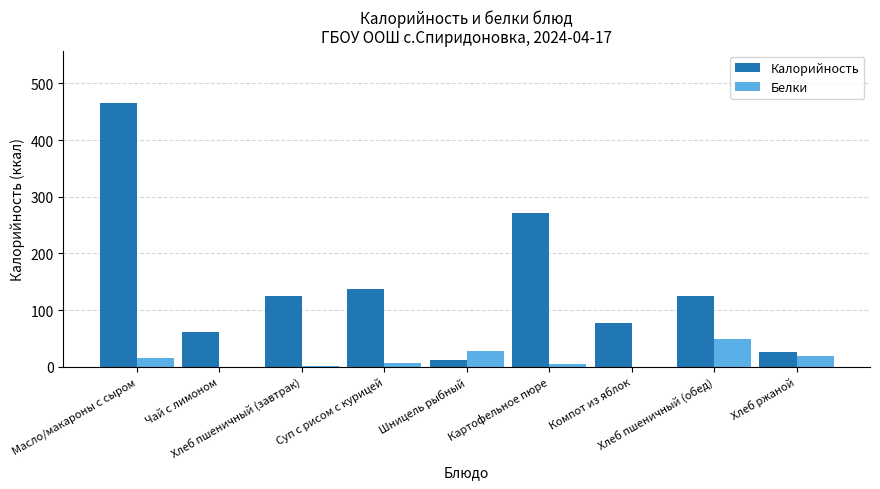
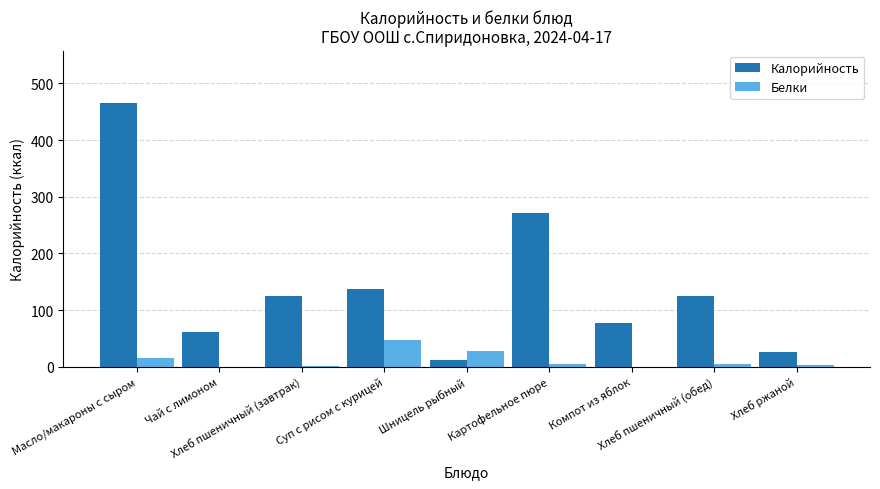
  {
    "Калорийность": {
      "Масло/макароны с сыром": 470,
      "Чай с лимоном": 60,
      "Хлеб пшеничный (завтрак)": 120,
      "Суп с рисом с курицей": 140,
      "Шницель рыбный": 10,
      "Картофельное пюре": 270,
      "Компот из яблок": 80,
      "Хлеб пшеничный (обед)": 130,
      "Хлеб ржаной": 30
    },
    "Белки": {
      "Масло/макароны с сыром": 20,
      "Чай с лимоном": 0,
-     "Суп с рисом с курицей": 10,
+     "Суп с рисом с курицей": 50,
      "Шницель рыбный": 30,
      "Картофельное пюре": 10,
      "Компот из яблок": 0,
-     "Хлеб пшеничный (обед)": 50,
-     "Хлеб ржаной": 20
+     "Хлеб пшеничный (обед)": 0,
+     "Хлеб ржаной": 0
    }
  }
